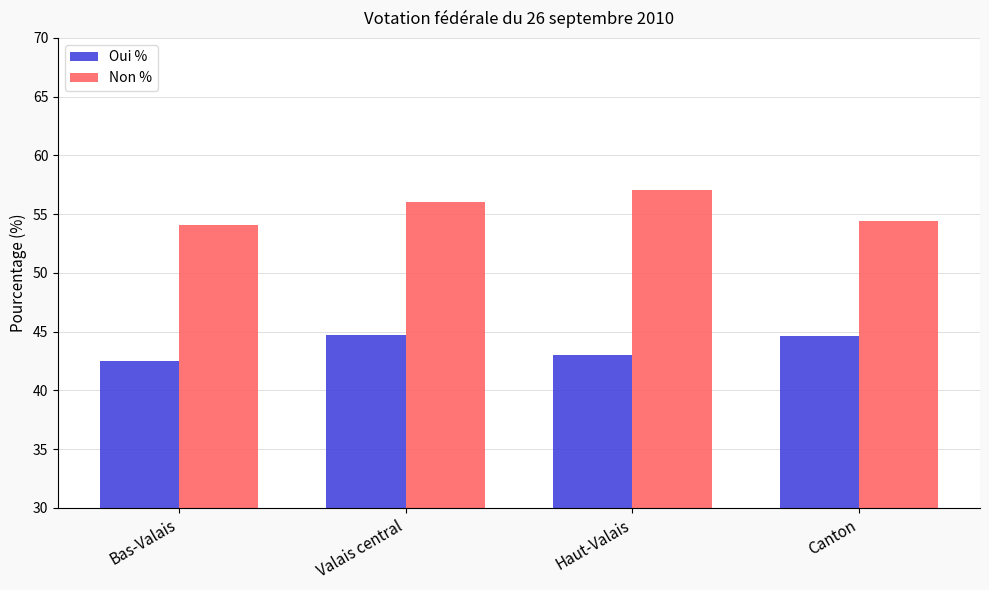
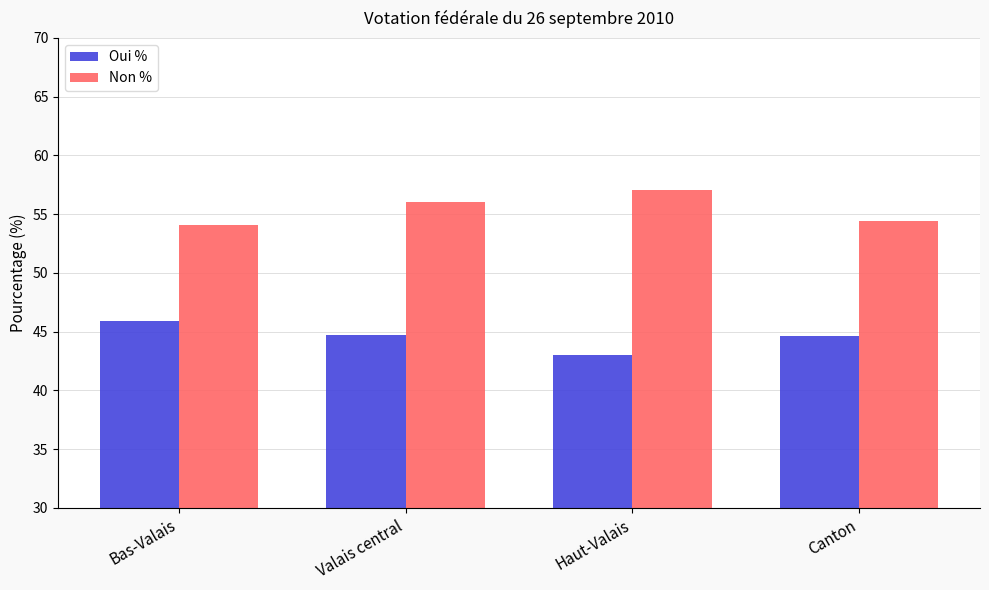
  {
    "Oui %": {
-     "Bas-Valais": 42.5,
+     "Bas-Valais": 45.9,
      "Valais central": 44.7,
      "Haut-Valais": 43.0,
      "Canton": 44.7
    },
    "Non %": {
      "Bas-Valais": 54.1,
      "Valais central": 56.0,
      "Haut-Valais": 57.0,
      "Canton": 54.5
    }
  }
